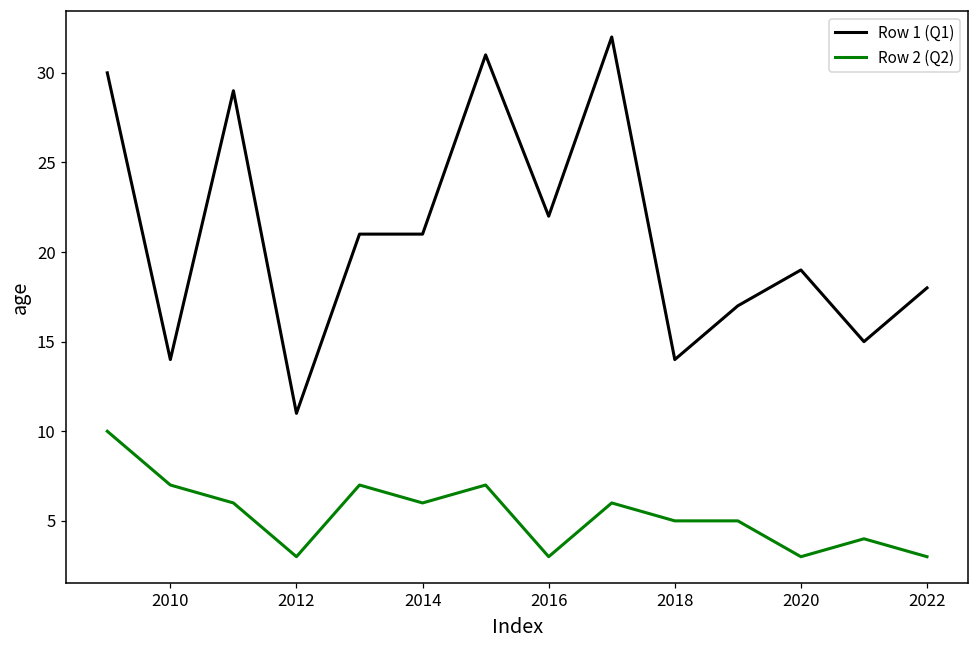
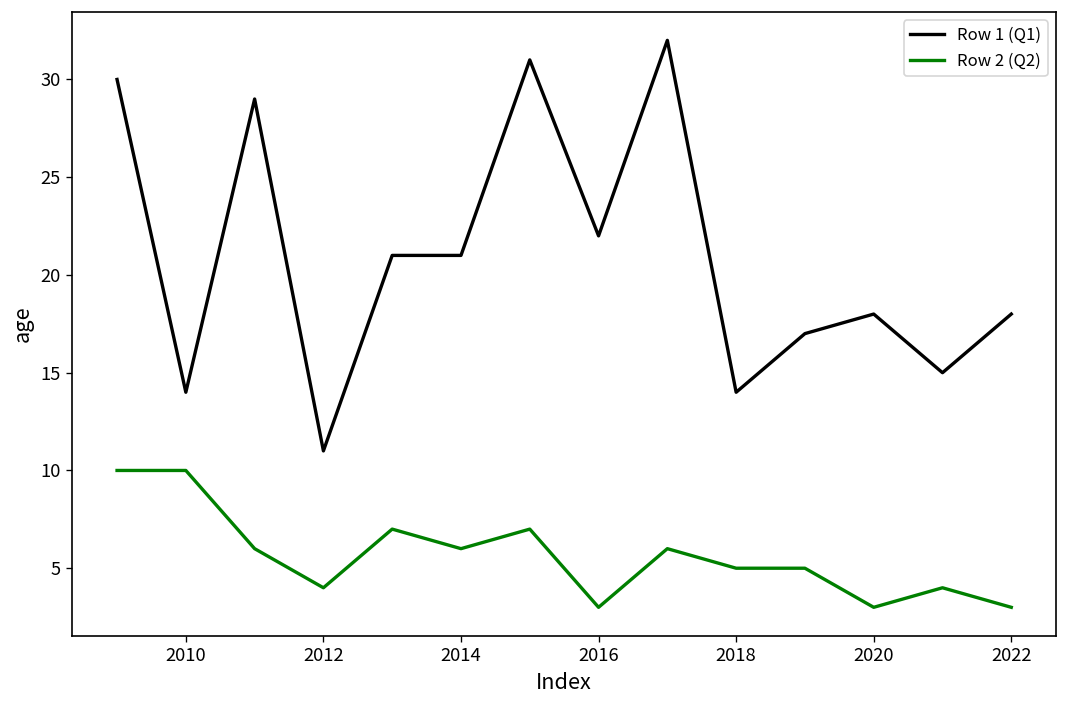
  {
    "Row 1 (Q1)": {
      "2010": 14,
      "2012": 11,
      "2014": 21,
      "2016": 22,
      "2018": 14,
-     "2020": 19,
+     "2020": 18,
      "2022": 18
    },
    "Row 2 (Q2)": {
-     "2010": 7,
-     "2012": 3,
+     "2010": 10,
+     "2012": 4,
      "2014": 6,
      "2016": 3,
      "2018": 5,
      "2020": 3,
      "2022": 3
    }
  }
